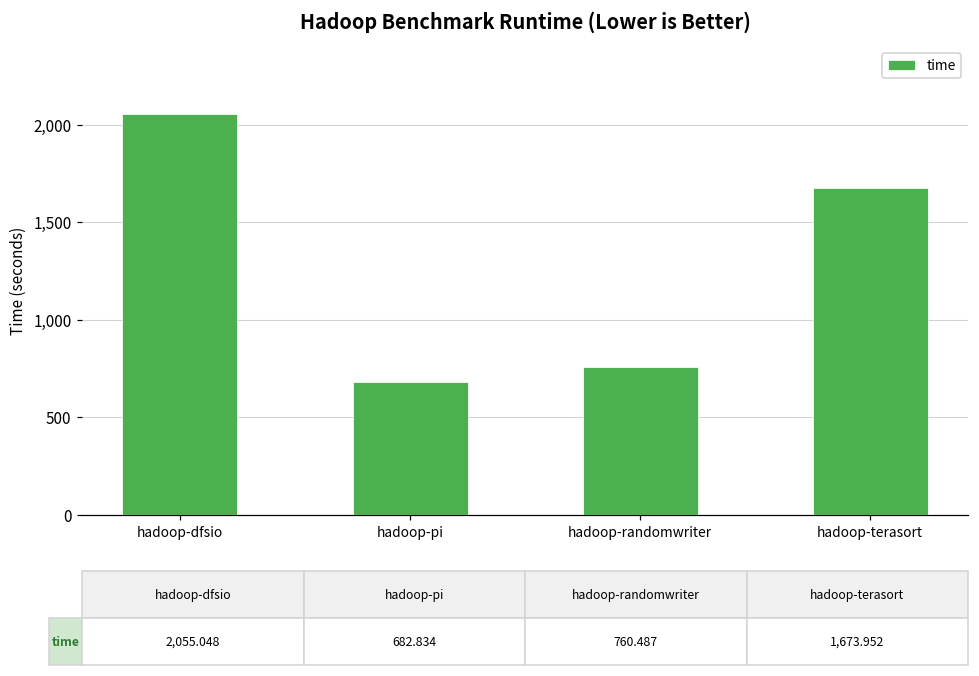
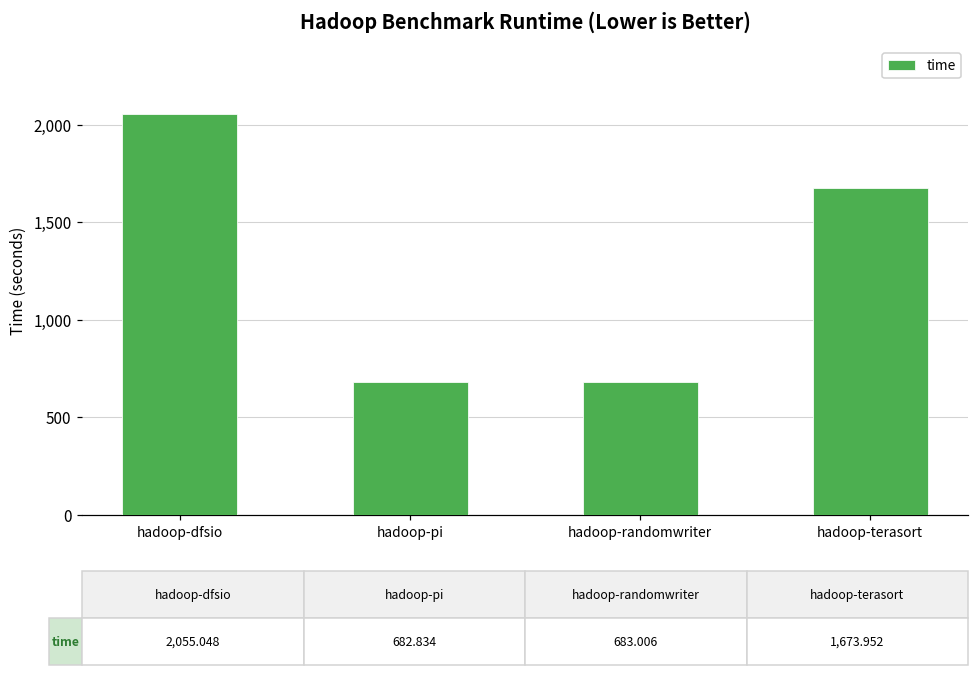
  {
-   "hadoop-randomwriter": 760.487
+   "hadoop-randomwriter": 683.006
  }
